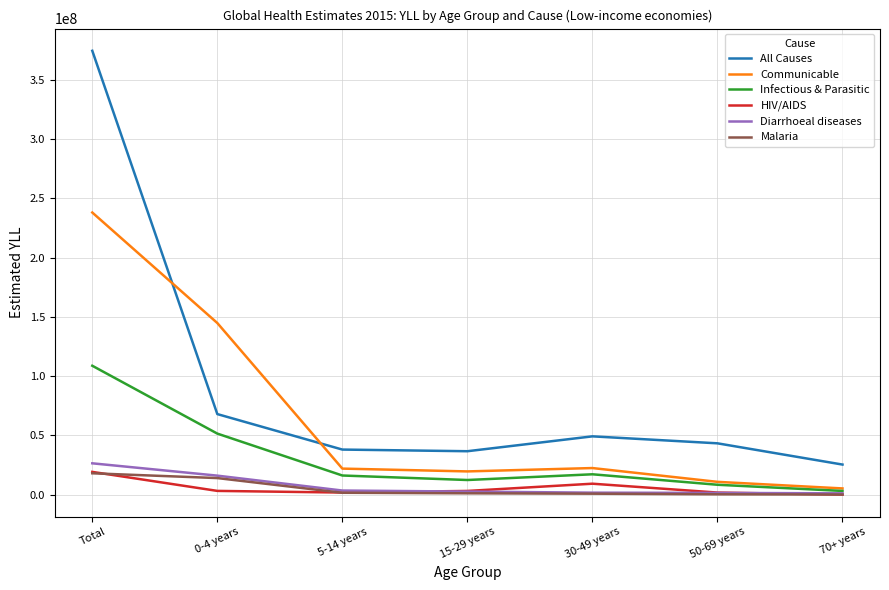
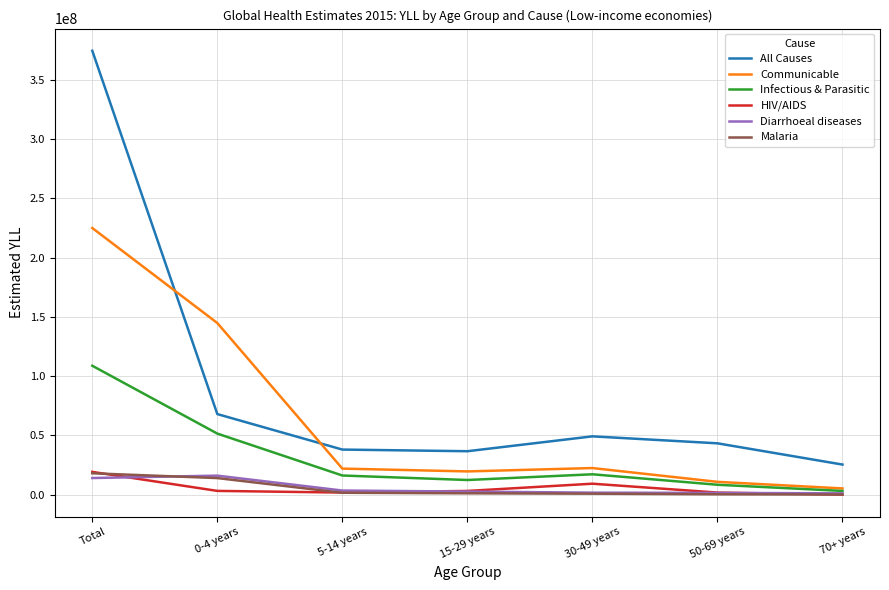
  {
    "All Causes": {
      "Total": 374000000,
      "0-4 years": 68000000,
      "5-14 years": 38000000,
      "15-29 years": 37000000,
      "30-49 years": 49000000,
      "50-69 years": 43000000,
      "70+ years": 25000000
    },
    "Communicable": {
-     "Total": 238000000,
+     "Total": 225000000,
      "0-4 years": 145000000,
      "5-14 years": 22000000,
      "15-29 years": 20000000,
      "30-49 years": 22000000,
      "50-69 years": 11000000
    },
    "Infectious & Parasitic": {
      "Total": 109000000,
      "0-4 years": 52000000,
      "5-14 years": 16000000,
      "15-29 years": 12000000,
      "30-49 years": 17000000,
      "50-69 years": 8000000
    },
    "HIV/AIDS": {
      "0-4 years": 3000000,
      "30-49 years": 9000000
    },
    "Diarrhoeal diseases": {
-     "Total": 26000000
+     "Total": 14000000
    }
  }
